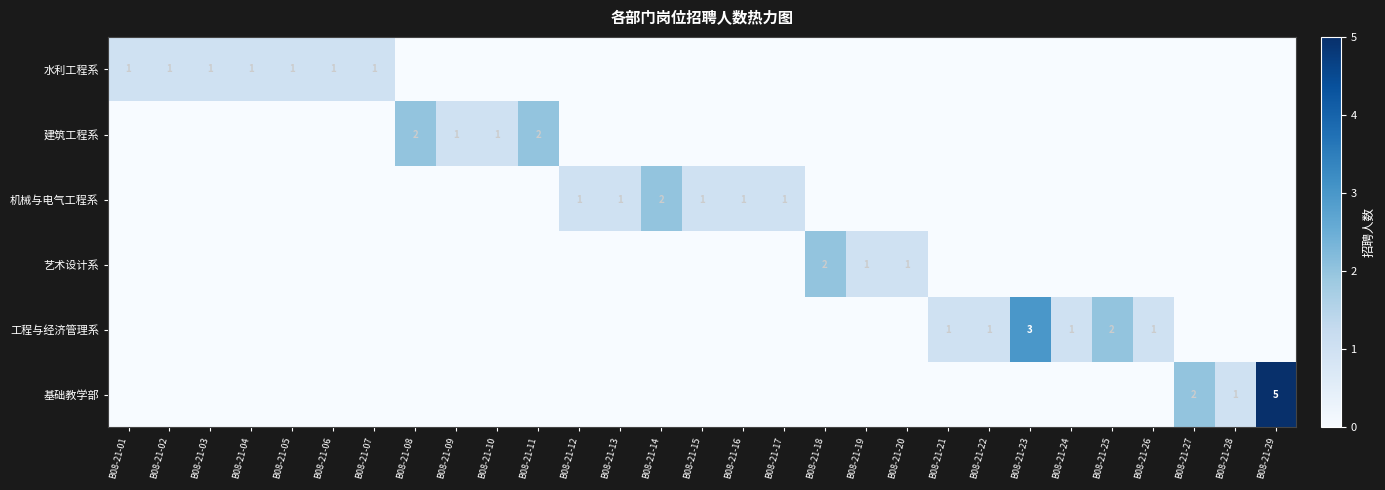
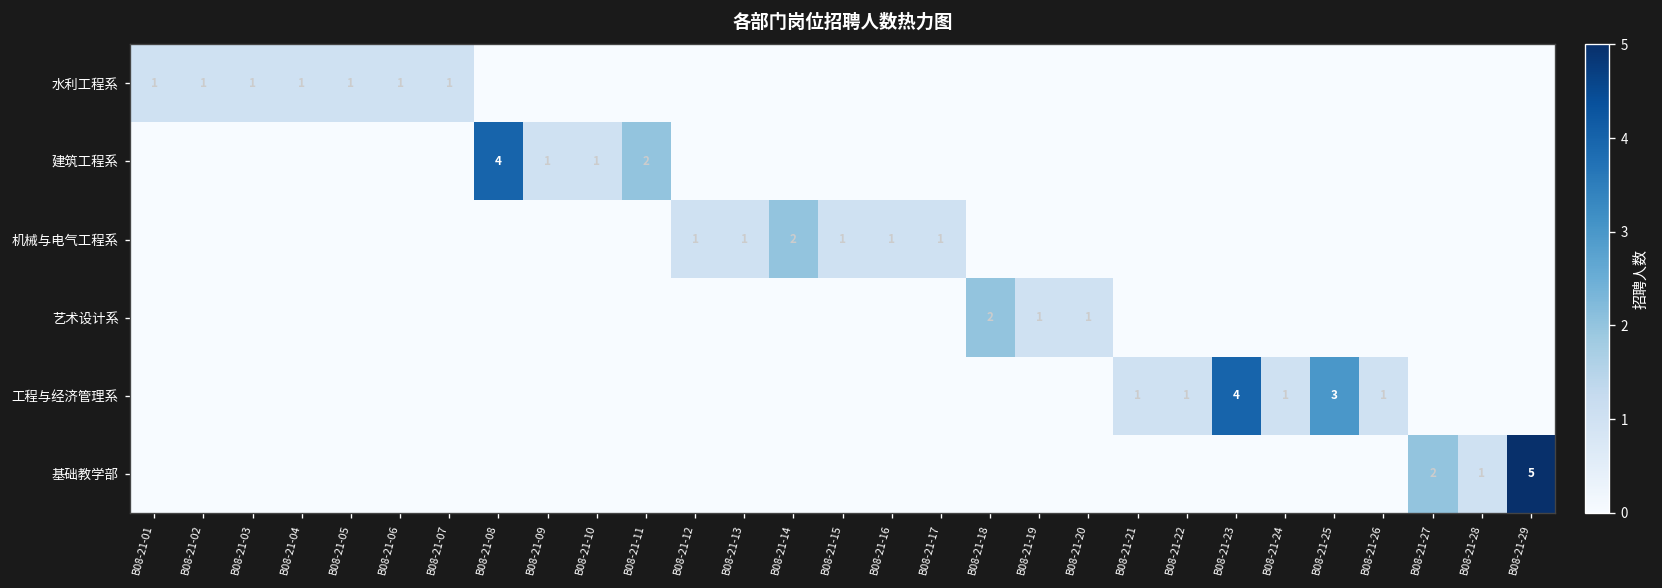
  {
    "建筑工程系": {
-     "B08-21-08": 2,
+     "B08-21-08": 4,
      "B08-21-11": 2
    },
    "机械与电气工程系": {
      "B08-21-14": 2
    },
    "艺术设计系": {
      "B08-21-18": 2
    },
    "工程与经济管理系": {
-     "B08-21-23": 3,
-     "B08-21-25": 2
+     "B08-21-23": 4,
+     "B08-21-25": 3
    },
    "基础教学部": {
      "B08-21-27": 2,
      "B08-21-29": 5
    }
  }
